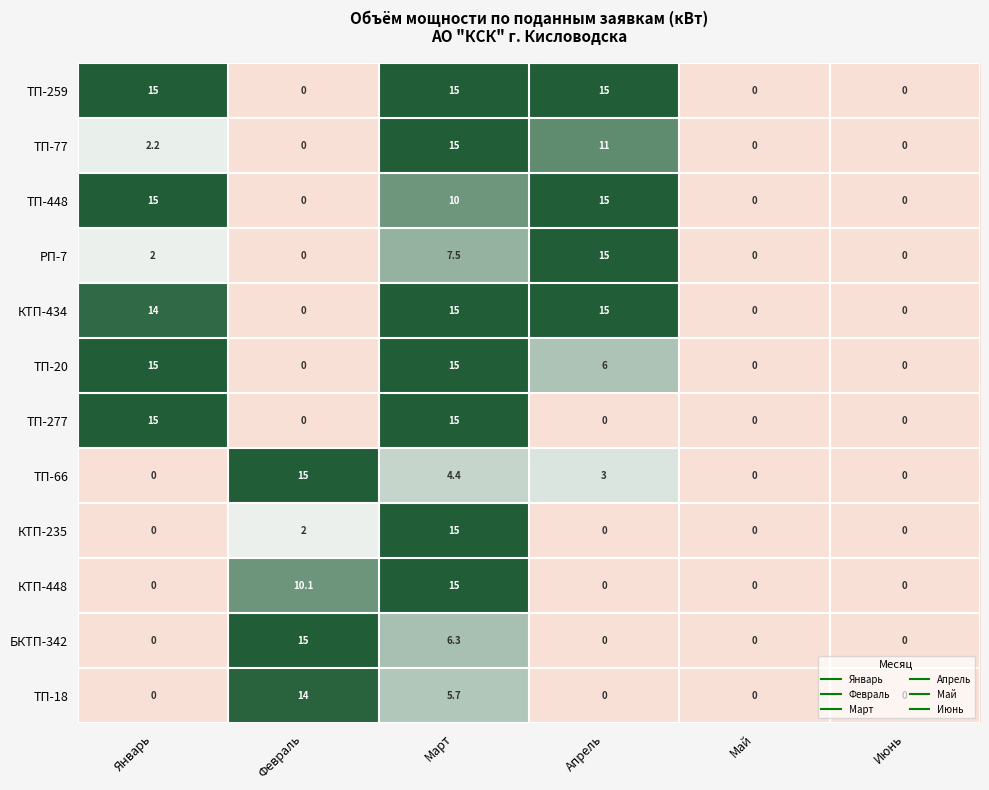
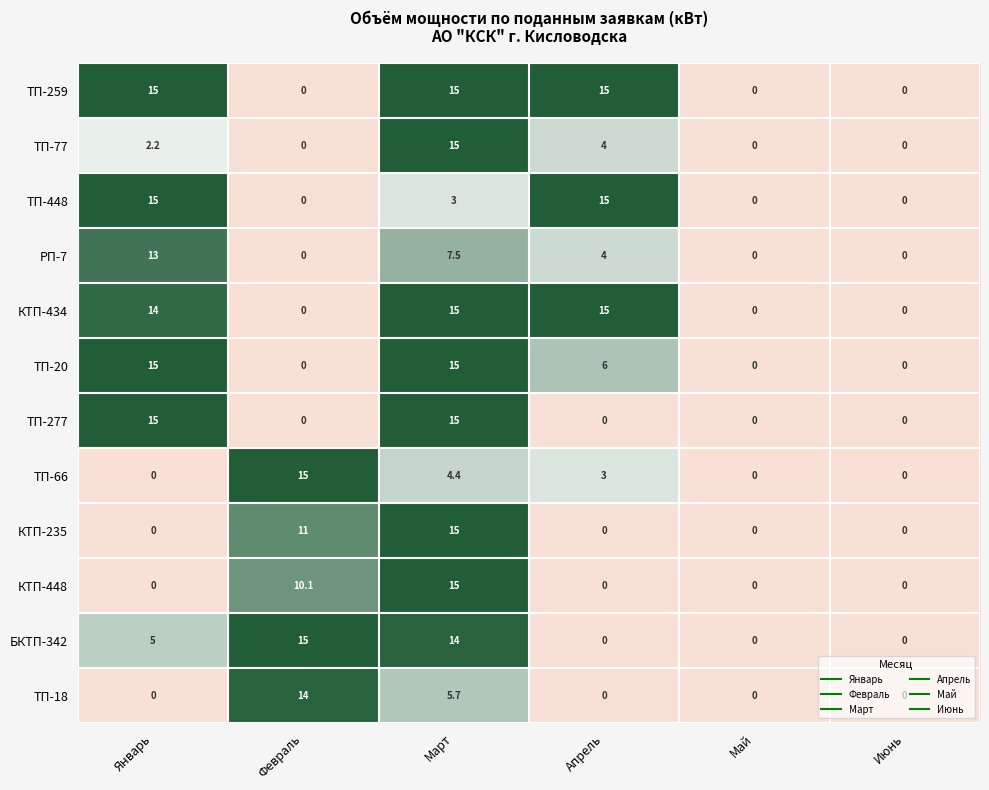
  {
    "ТП-259": {
      "Январь": 15,
      "Февраль": 0,
      "Март": 15,
      "Апрель": 15,
      "Май": 0,
      "Июнь": 0
    },
    "ТП-77": {
      "Январь": 2.2,
      "Февраль": 0,
      "Март": 15,
-     "Апрель": 11,
+     "Апрель": 4,
      "Май": 0,
      "Июнь": 0
    },
    "ТП-448": {
      "Январь": 15,
      "Февраль": 0,
-     "Март": 10,
+     "Март": 3,
      "Апрель": 15,
      "Май": 0,
      "Июнь": 0
    },
    "РП-7": {
-     "Январь": 2,
+     "Январь": 13,
      "Февраль": 0,
      "Март": 7.5,
-     "Апрель": 15,
+     "Апрель": 4,
      "Май": 0,
      "Июнь": 0
    },
    "КТП-434": {
      "Январь": 14,
      "Февраль": 0,
      "Март": 15,
      "Апрель": 15,
      "Май": 0,
      "Июнь": 0
    },
    "ТП-20": {
      "Январь": 15,
      "Февраль": 0,
      "Март": 15,
      "Апрель": 6,
      "Май": 0,
      "Июнь": 0
    },
    "ТП-277": {
      "Январь": 15,
      "Февраль": 0,
      "Март": 15,
      "Апрель": 0,
      "Май": 0,
      "Июнь": 0
    },
    "ТП-66": {
      "Январь": 0,
      "Февраль": 15,
      "Март": 4.4,
      "Апрель": 3,
      "Май": 0,
      "Июнь": 0
    },
    "КТП-235": {
      "Январь": 0,
-     "Февраль": 2,
+     "Февраль": 11,
      "Март": 15,
      "Апрель": 0,
      "Май": 0,
      "Июнь": 0
    },
    "КТП-448": {
      "Январь": 0,
      "Февраль": 10.1,
      "Март": 15,
      "Апрель": 0,
      "Май": 0,
      "Июнь": 0
    },
    "БКТП-342": {
-     "Январь": 0,
+     "Январь": 5,
      "Февраль": 15,
-     "Март": 6.3,
+     "Март": 14,
      "Апрель": 0,
      "Май": 0,
      "Июнь": 0
    },
    "ТП-18": {
      "Январь": 0,
      "Февраль": 14,
      "Март": 5.7,
      "Апрель": 0,
      "Май": 0
    }
  }
